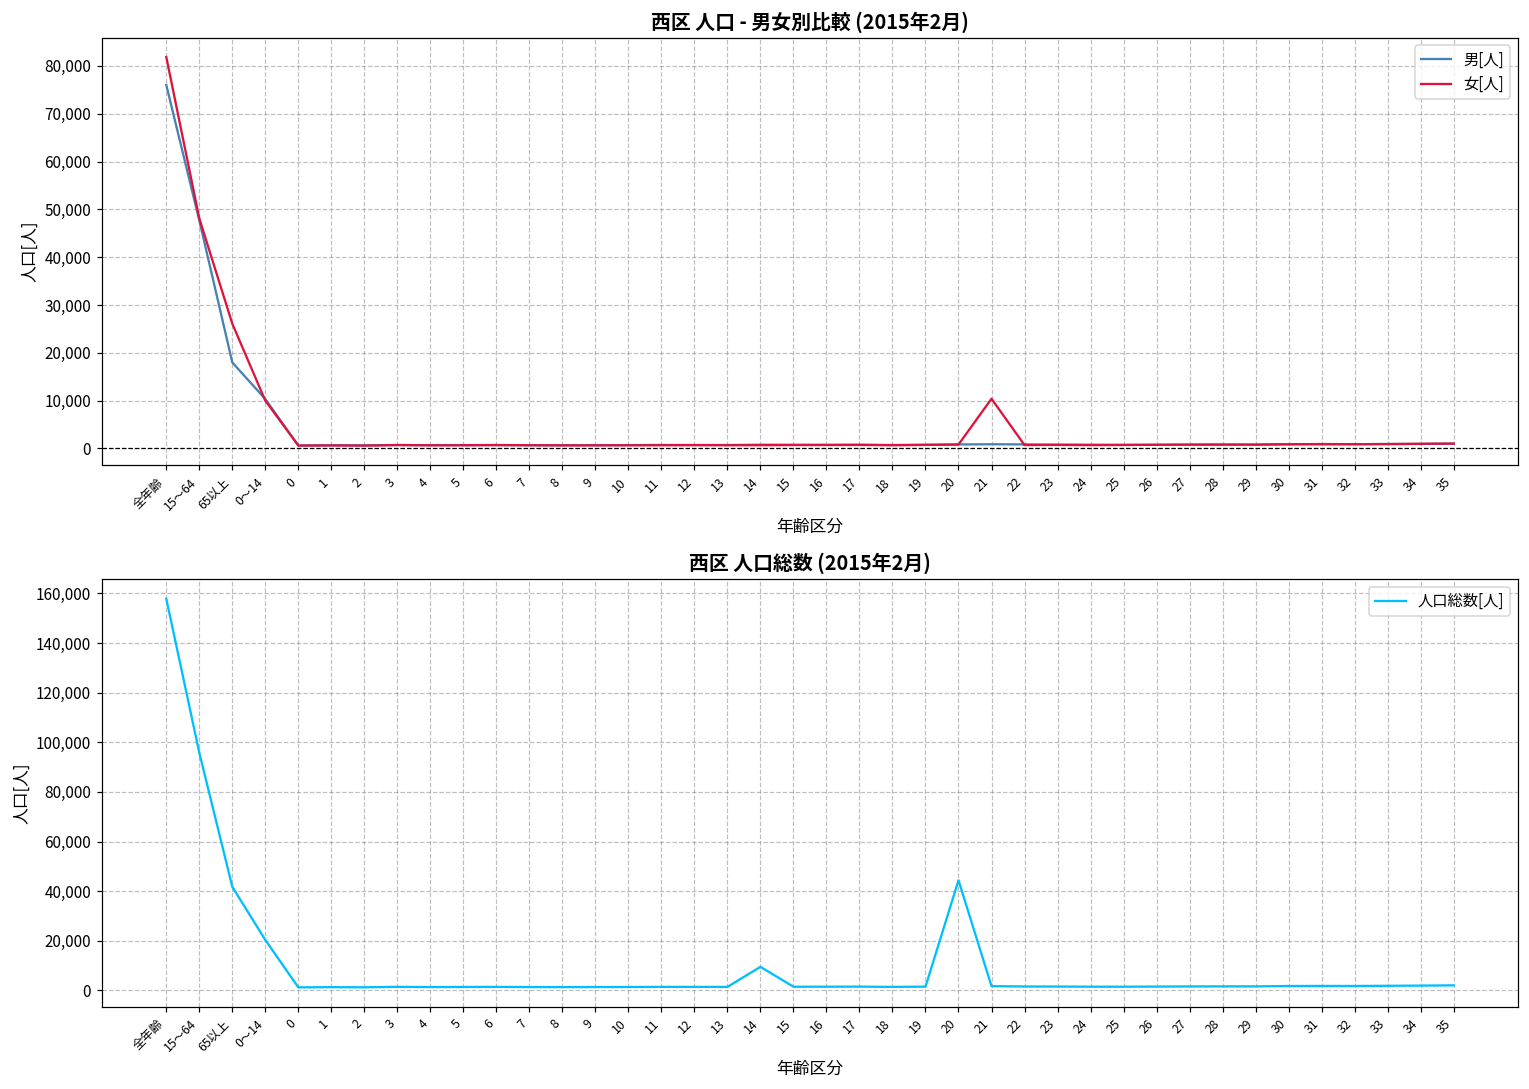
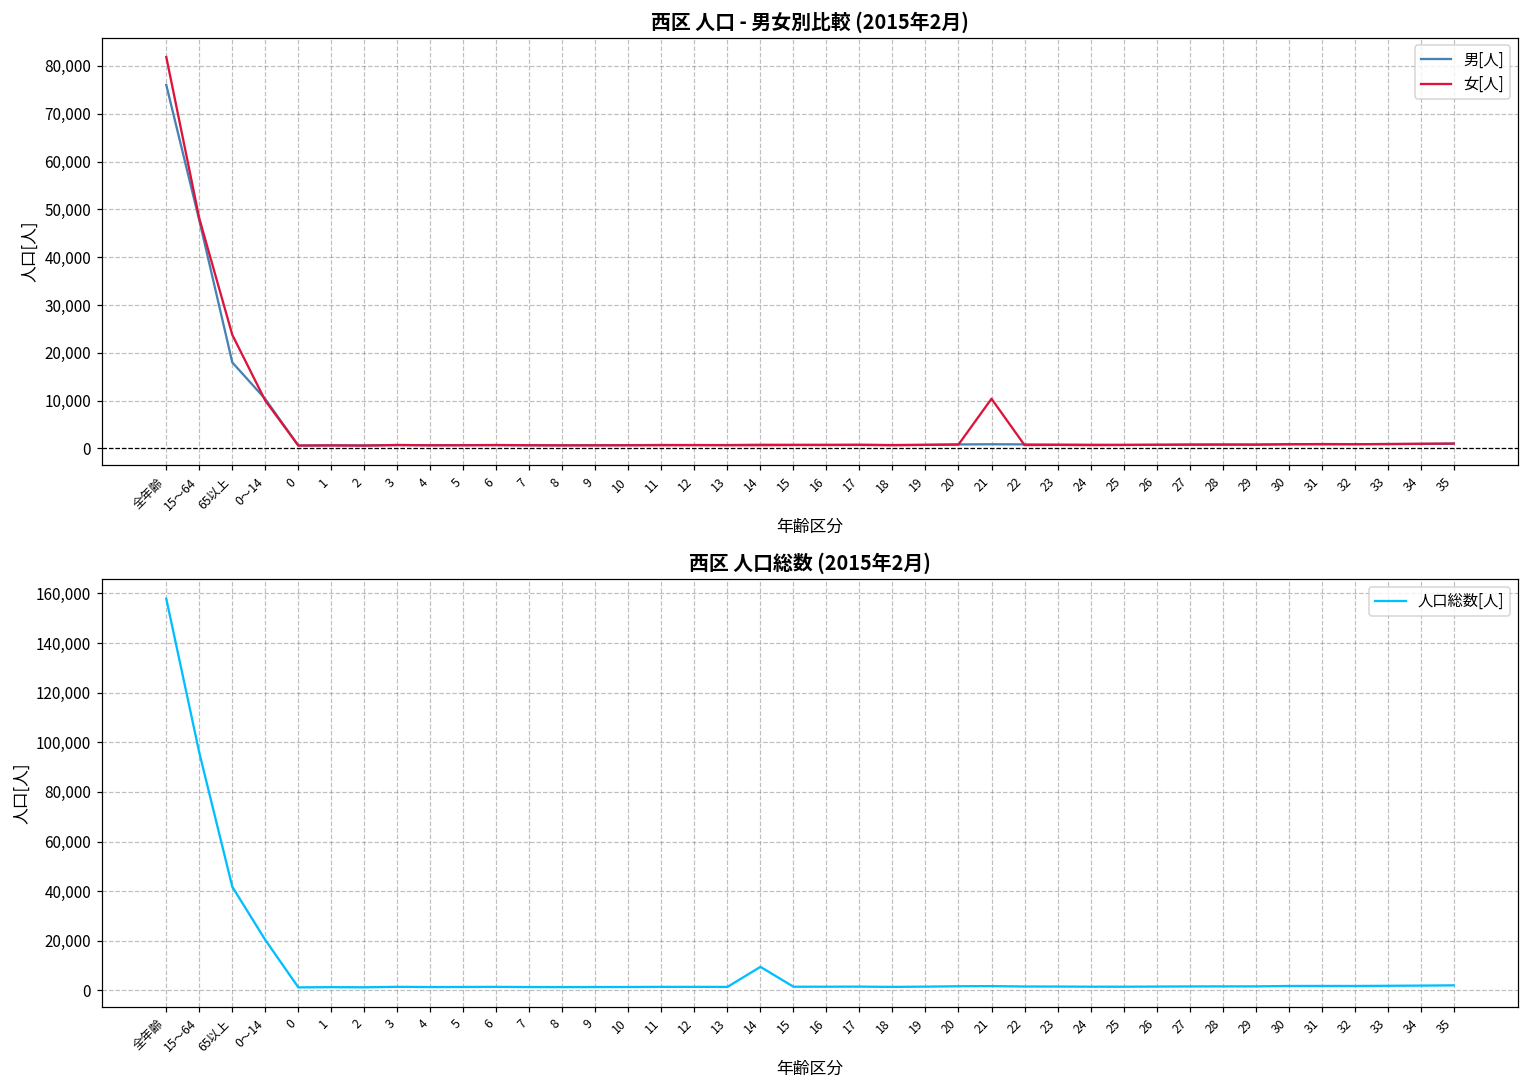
  {
    "西区 人口 - 男女別比較 (2015年2月)": {
      "男[人]": {
        "全年齢": "76,000",
        "65以上": "18,000",
        "21": "1,000"
      },
      "女[人]": {
        "全年齢": "82,000",
-       "65以上": "26,000",
+       "65以上": "24,000",
        "21": "10,000"
      }
    },
    "西区 人口総数 (2015年2月)": {
      "全年齢": "158,000",
      "15～64": "96,000",
      "65以上": "42,000",
      "0～14": "20,000",
      "0": "1,000",
      "1": "1,000",
      "2": "1,000",
      "3": "1,000",
      "4": "1,000",
      "5": "1,000",
      "6": "1,000",
      "7": "1,000",
      "8": "1,000",
      "9": "1,000",
      "10": "1,000",
      "11": "1,000",
      "12": "1,000",
      "13": "1,000",
      "14": "9,000",
      "15": "1,000",
      "16": "1,000",
      "17": "2,000",
      "18": "1,000",
      "19": "2,000",
-     "20": "44,000",
+     "20": "2,000",
      "21": "2,000",
      "22": "2,000",
      "23": "2,000",
      "24": "1,000",
      "25": "1,000",
      "26": "2,000",
      "27": "2,000",
      "28": "2,000",
      "29": "2,000",
      "30": "2,000",
      "31": "2,000",
      "32": "2,000",
      "33": "2,000",
      "34": "2,000",
      "35": "2,000"
    }
  }
